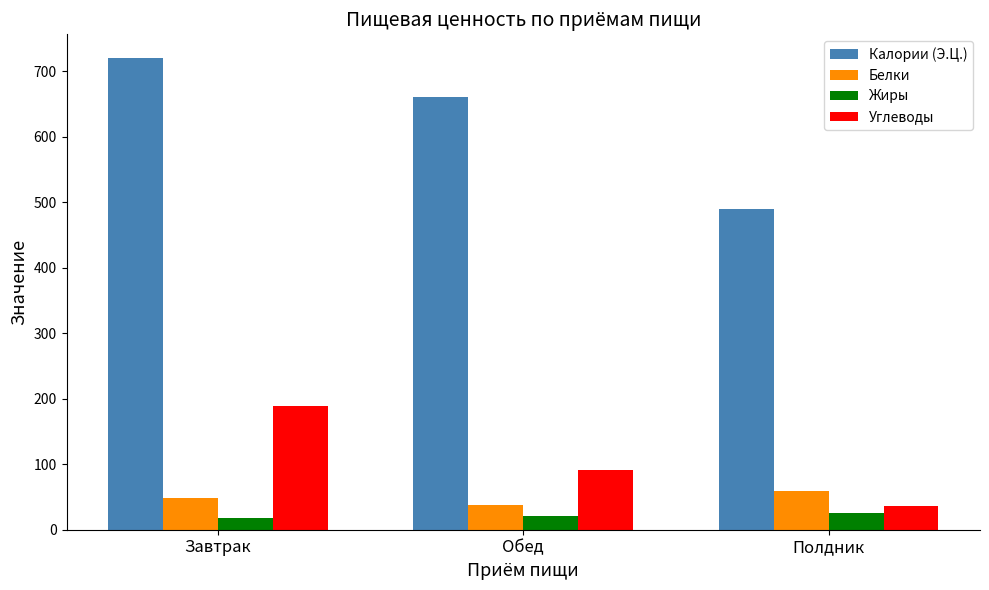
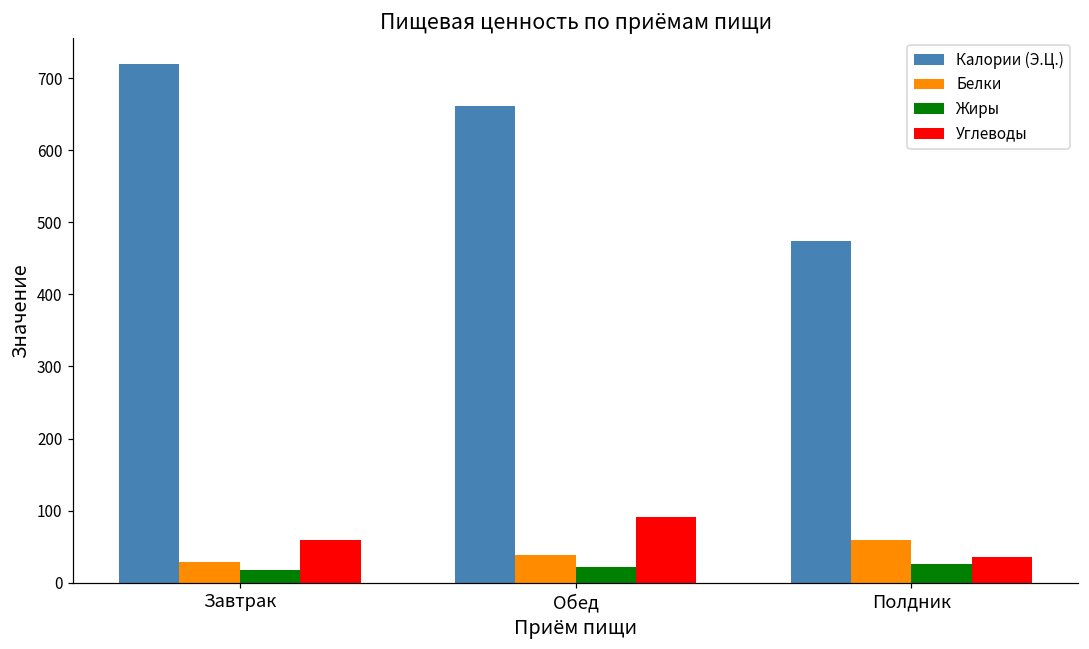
  {
    "Калории (Э.Ц.)": {
      "Завтрак": 720,
      "Обед": 660,
-     "Полдник": 490
+     "Полдник": 470
    },
    "Белки": {
-     "Завтрак": 50,
+     "Завтрак": 30,
      "Обед": 40,
      "Полдник": 60
    },
    "Жиры": {
      "Завтрак": 20,
      "Обед": 20,
      "Полдник": 30
    },
    "Углеводы": {
-     "Завтрак": 190,
+     "Завтрак": 60,
      "Обед": 90,
      "Полдник": 40
    }
  }
